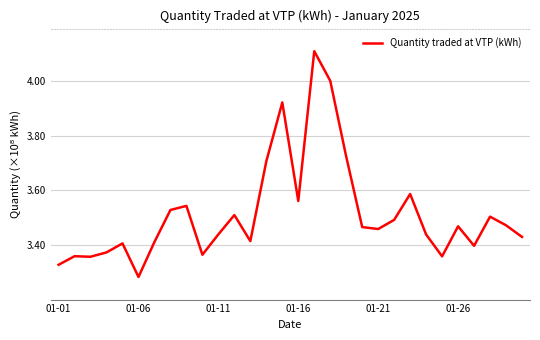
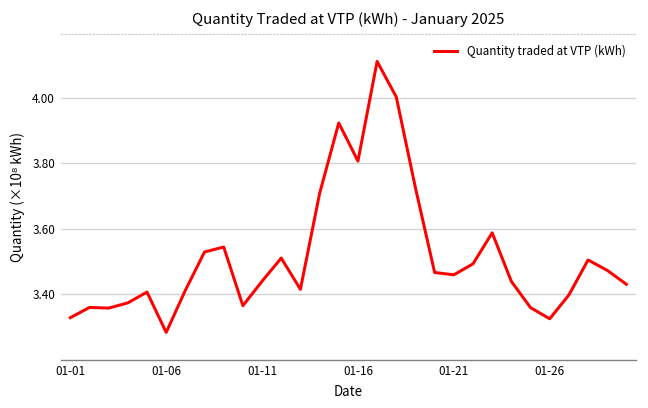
  {
    "01-01": 3.33,
    "01-06": 3.28,
    "01-11": 3.44,
-   "01-16": 3.56,
+   "01-16": 3.81,
    "01-21": 3.46,
-   "01-26": 3.47
+   "01-26": 3.32
  }
